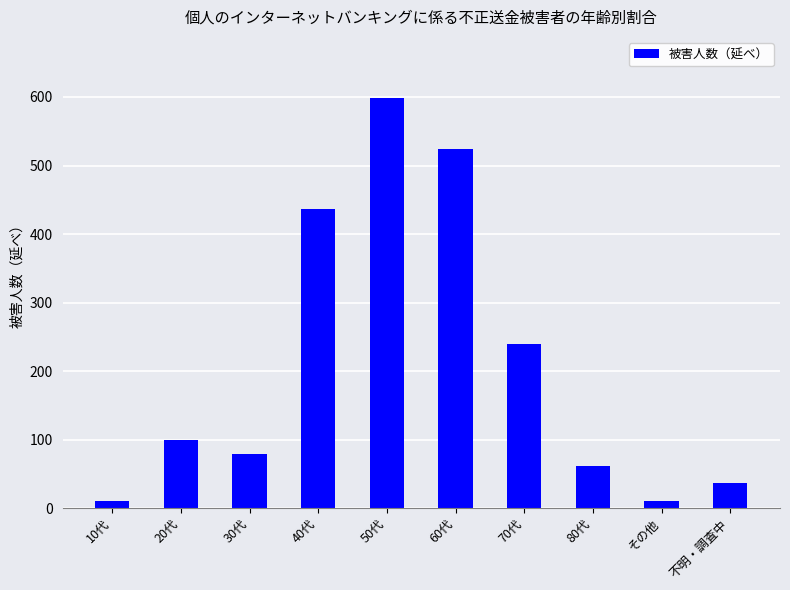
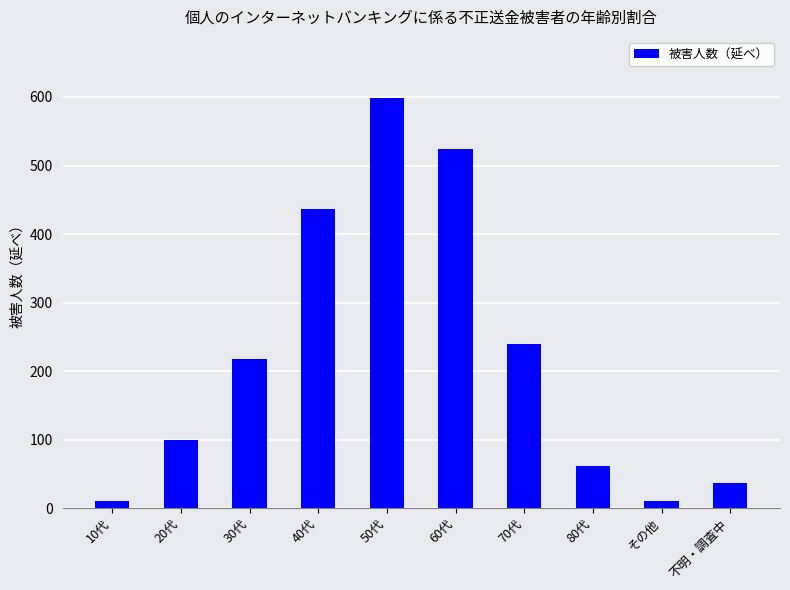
  {
    "10代": 10,
    "20代": 100,
-   "30代": 80,
+   "30代": 220,
    "40代": 440,
    "50代": 600,
    "60代": 520,
    "70代": 240,
    "80代": 60,
    "その他": 10,
    "不明・調査中": 40
  }
